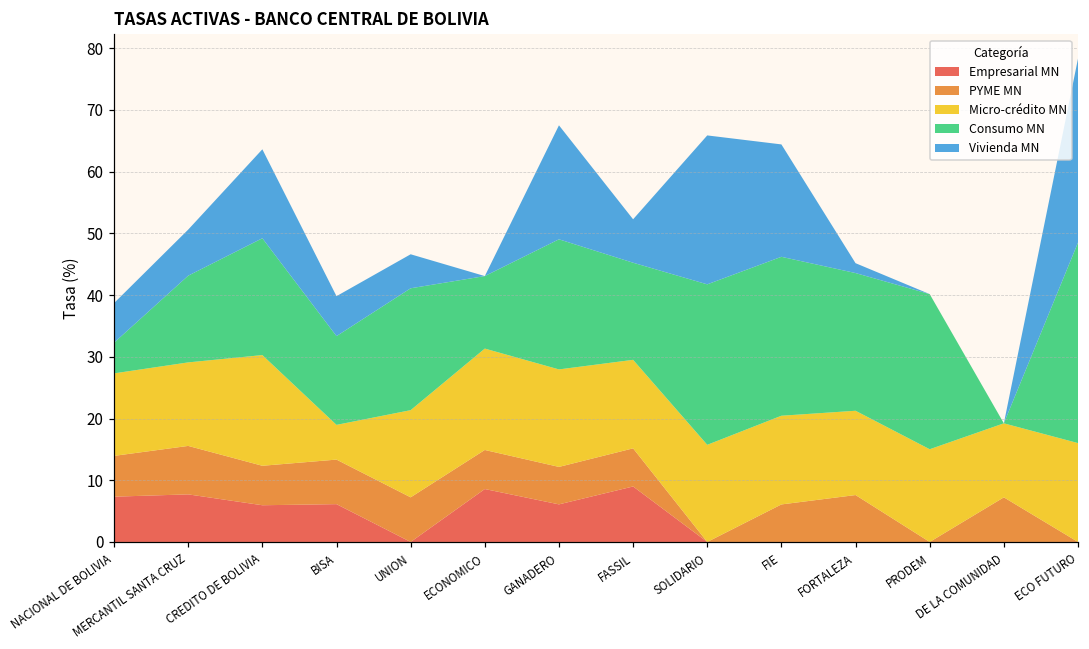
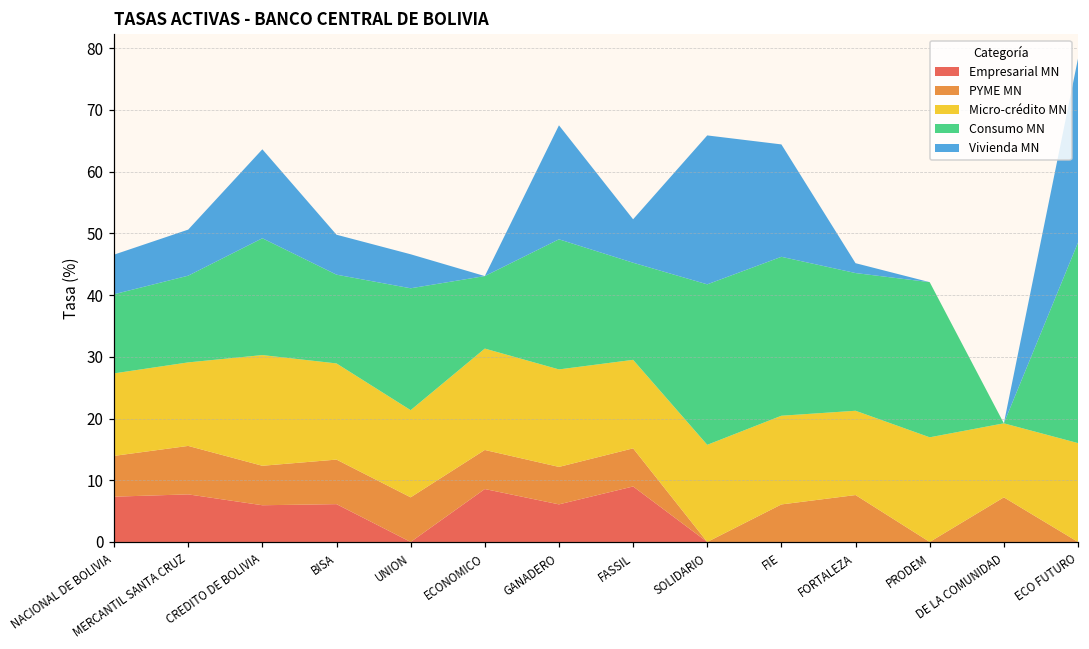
  {
    "Micro-crédito MN": {
      "NACIONAL DE BOLIVIA": 13,
      "MERCANTIL SANTA CRUZ": 14,
      "CREDITO DE BOLIVIA": 18,
-     "BISA": 6,
+     "BISA": 16,
      "UNION": 14,
      "ECONOMICO": 16,
      "GANADERO": 16,
      "FASSIL": 14,
      "SOLIDARIO": 16,
      "FIE": 14,
      "FORTALEZA": 14,
-     "PRODEM": 15,
+     "PRODEM": 17,
      "ECO FUTURO": 16
    },
    "Consumo MN": {
-     "NACIONAL DE BOLIVIA": 5,
+     "NACIONAL DE BOLIVIA": 13,
      "MERCANTIL SANTA CRUZ": 14,
      "CREDITO DE BOLIVIA": 19,
      "BISA": 14,
      "UNION": 20,
      "GANADERO": 21,
      "FASSIL": 16,
      "SOLIDARIO": 26,
      "FIE": 26,
      "FORTALEZA": 22,
      "ECO FUTURO": 32
    },
    "Vivienda MN": {
      "NACIONAL DE BOLIVIA": 6,
      "MERCANTIL SANTA CRUZ": 7,
      "CREDITO DE BOLIVIA": 14,
      "BISA": 6,
      "UNION": 6,
      "GANADERO": 18,
      "FASSIL": 7,
      "SOLIDARIO": 24,
      "FIE": 18,
      "FORTALEZA": 2,
      "ECO FUTURO": 30
    }
  }
